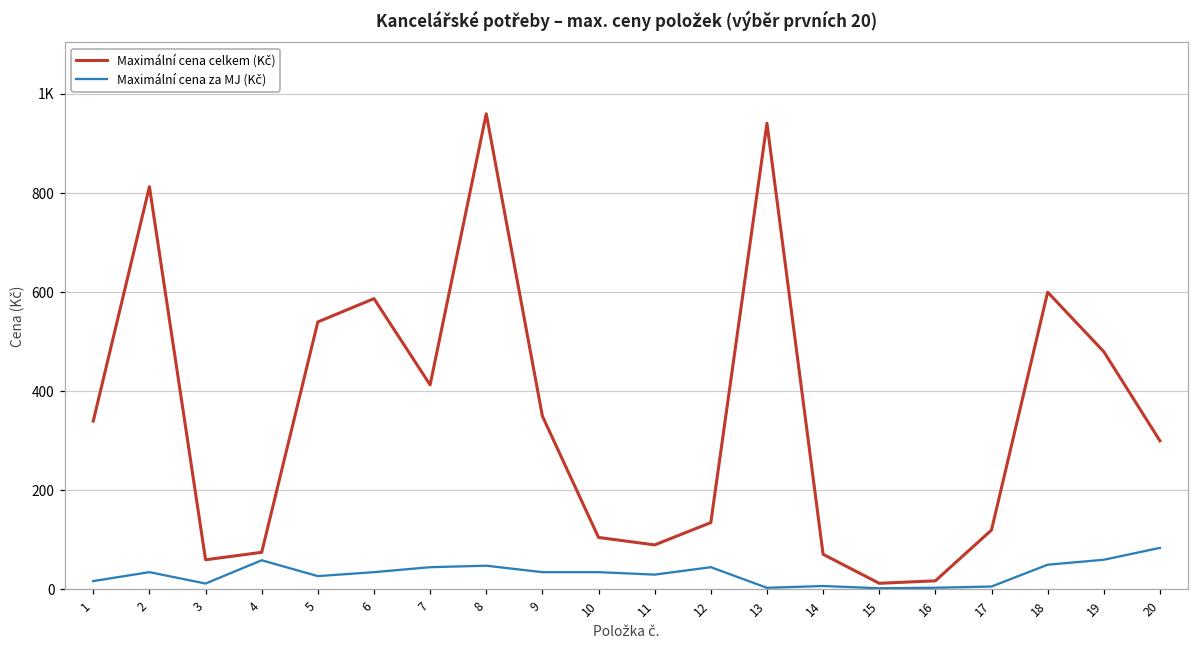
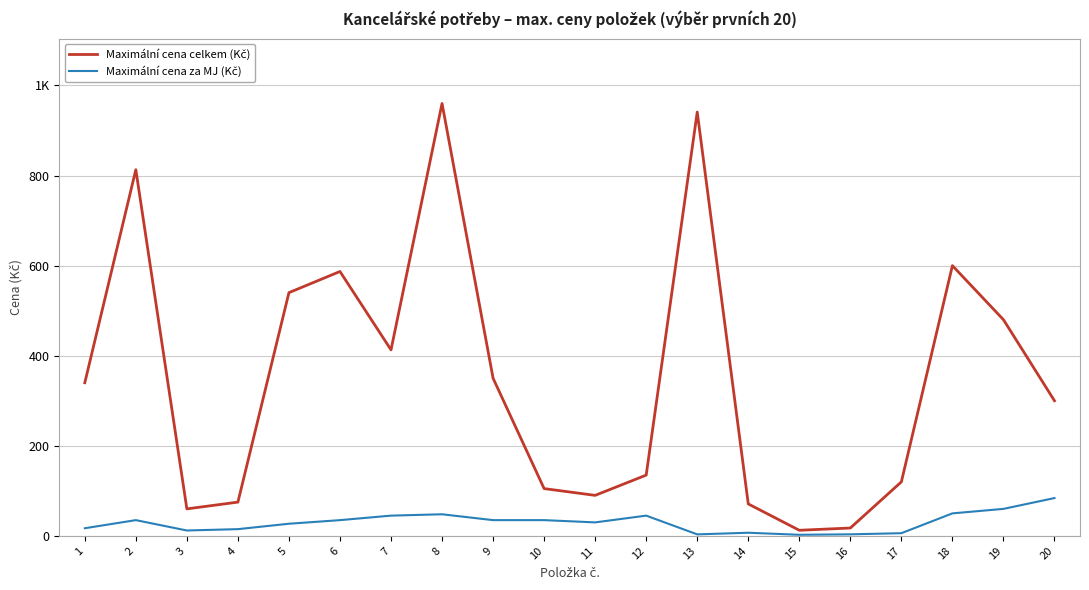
  {
    "Maximální cena celkem (Kč)": {
      "1": 340,
      "2": 810,
      "3": 60,
      "4": 80,
      "5": 540,
      "6": 590,
      "7": 410,
      "8": 960,
      "9": 350,
      "10": 110,
      "11": 90,
      "12": 140,
      "13": 940,
      "14": 70,
      "15": 10,
      "16": 20,
      "17": 120,
      "18": 600,
      "19": 480,
      "20": 300
    },
    "Maximální cena za MJ (Kč)": {
      "1": 20,
      "2": 40,
      "3": 10,
-     "4": 60,
+     "4": 20,
      "5": 30,
      "6": 40,
      "7": 50,
      "8": 50,
      "9": 40,
      "10": 40,
      "11": 30,
      "12": 50,
      "13": 0,
      "14": 10,
      "15": 0,
      "16": 0,
      "17": 10,
      "18": 50,
      "19": 60,
      "20": 80
    }
  }
